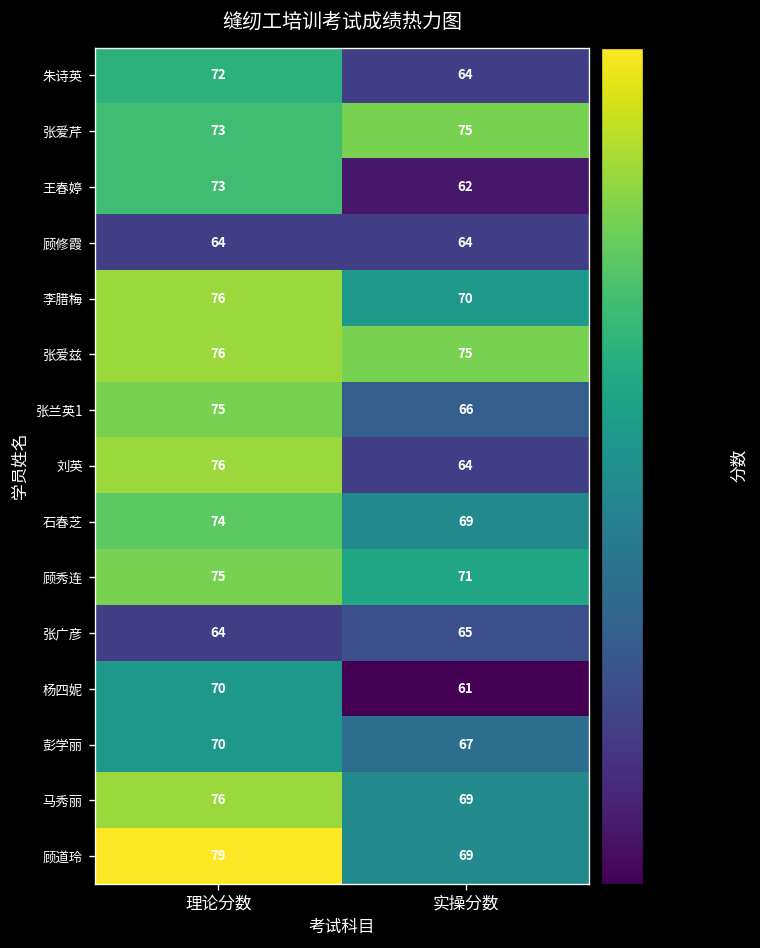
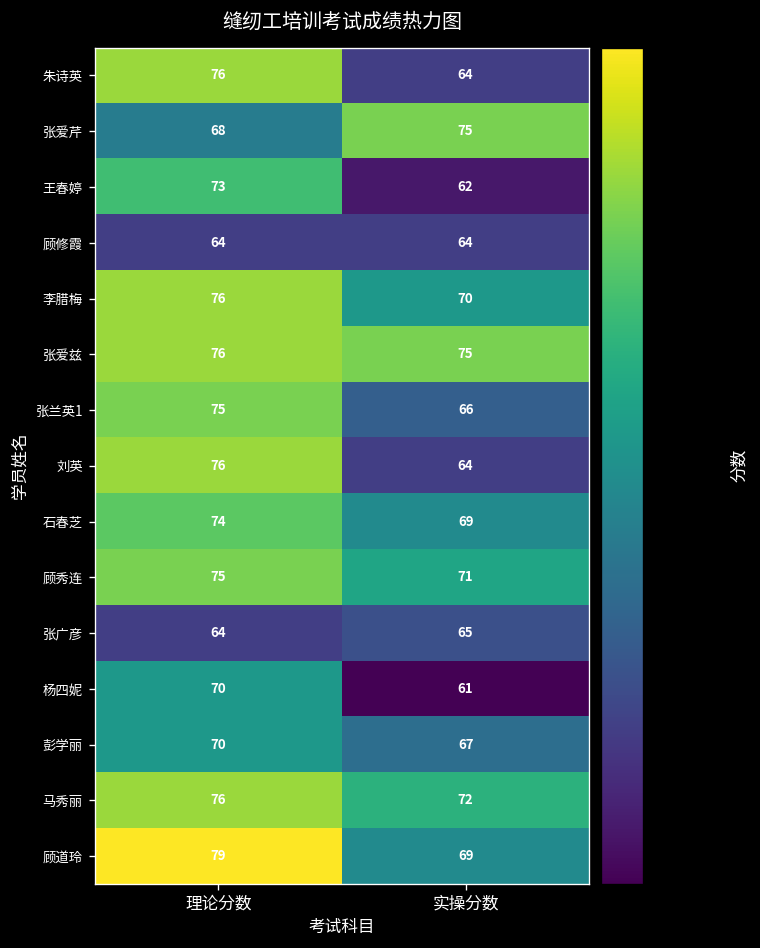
  {
    "朱诗英": {
-     "理论分数": 72,
+     "理论分数": 76,
      "实操分数": 64
    },
    "张爱芹": {
-     "理论分数": 73,
+     "理论分数": 68,
      "实操分数": 75
    },
    "王春婷": {
      "理论分数": 73,
      "实操分数": 62
    },
    "顾修霞": {
      "理论分数": 64,
      "实操分数": 64
    },
    "李腊梅": {
      "理论分数": 76,
      "实操分数": 70
    },
    "张爱兹": {
      "理论分数": 76,
      "实操分数": 75
    },
    "张兰英1": {
      "理论分数": 75,
      "实操分数": 66
    },
    "刘英": {
      "理论分数": 76,
      "实操分数": 64
    },
    "石春芝": {
      "理论分数": 74,
      "实操分数": 69
    },
    "顾秀连": {
      "理论分数": 75,
      "实操分数": 71
    },
    "张广彦": {
      "理论分数": 64,
      "实操分数": 65
    },
    "杨四妮": {
      "理论分数": 70,
      "实操分数": 61
    },
    "彭学丽": {
      "理论分数": 70,
      "实操分数": 67
    },
    "马秀丽": {
      "理论分数": 76,
-     "实操分数": 69
+     "实操分数": 72
    },
    "顾道玲": {
      "理论分数": 79,
      "实操分数": 69
    }
  }
